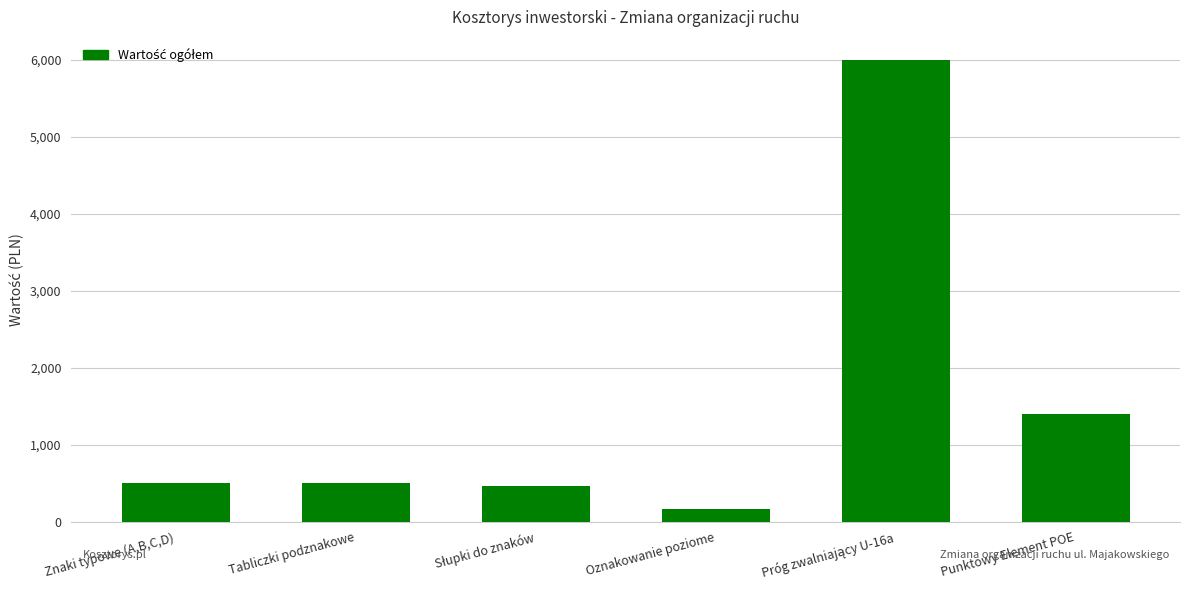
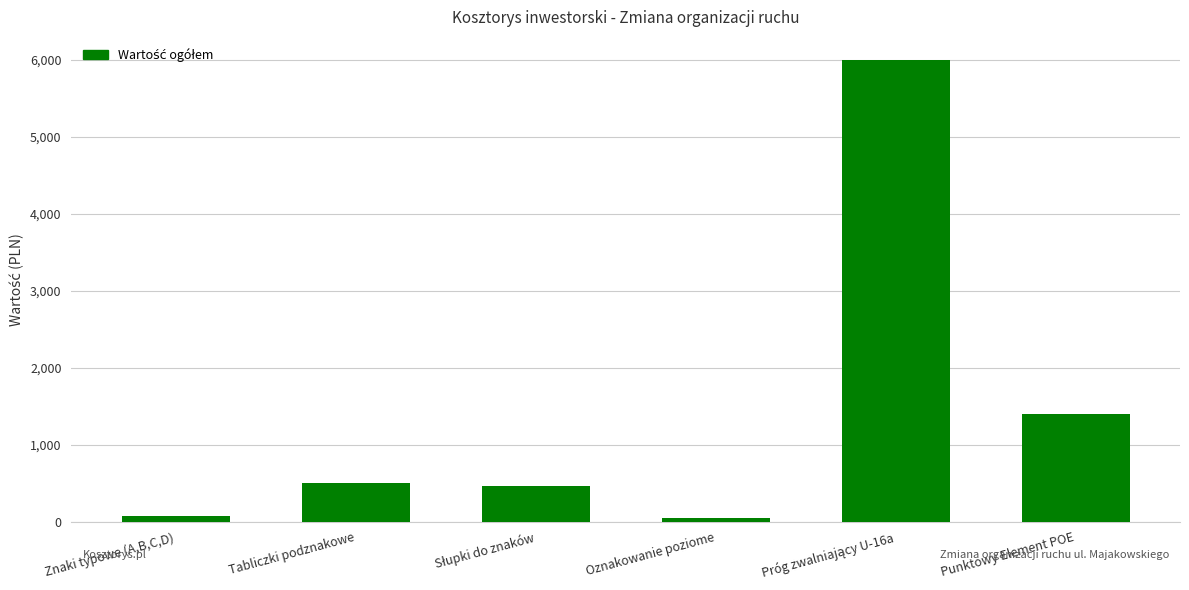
  {
-   "Znaki typowe (A,B,C,D)": "500",
+   "Znaki typowe (A,B,C,D)": "100",
    "Tabliczki podznakowe": "500",
    "Słupki do znaków": "500",
-   "Oznakowanie poziome": "200",
+   "Oznakowanie poziome": "100",
    "Próg zwalniający U-16a": "6,000",
    "Punktowy Element POE": "1,400"
  }
